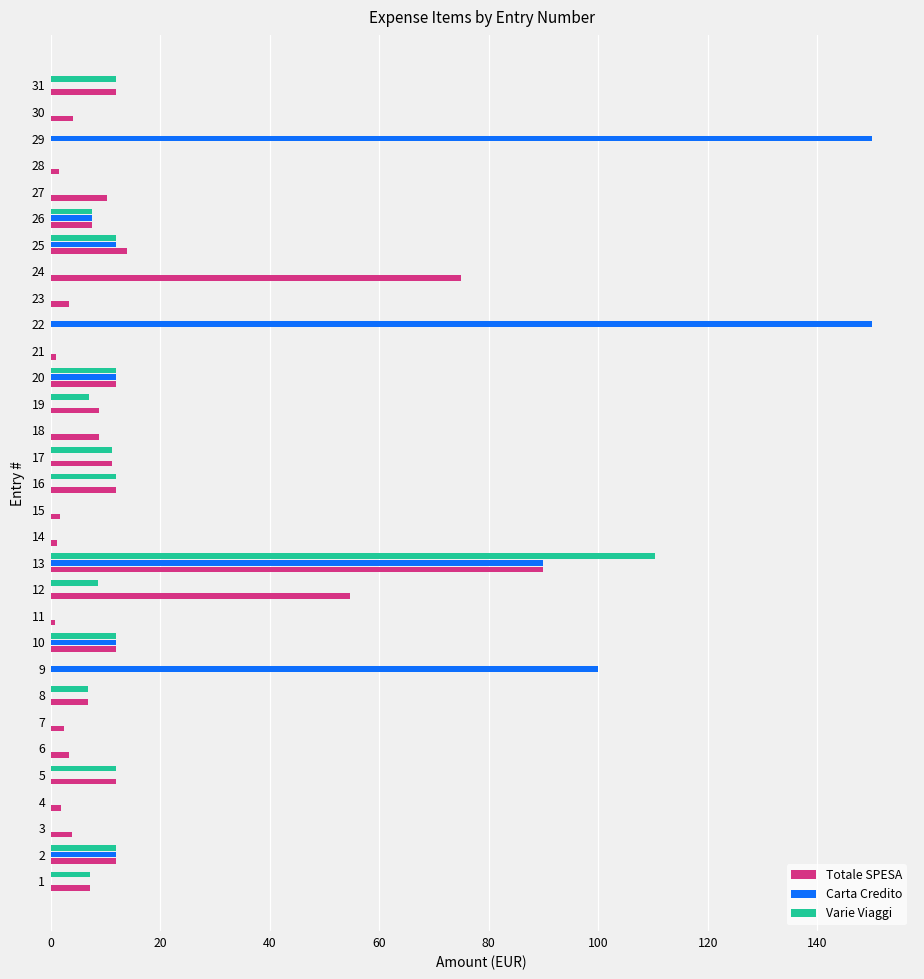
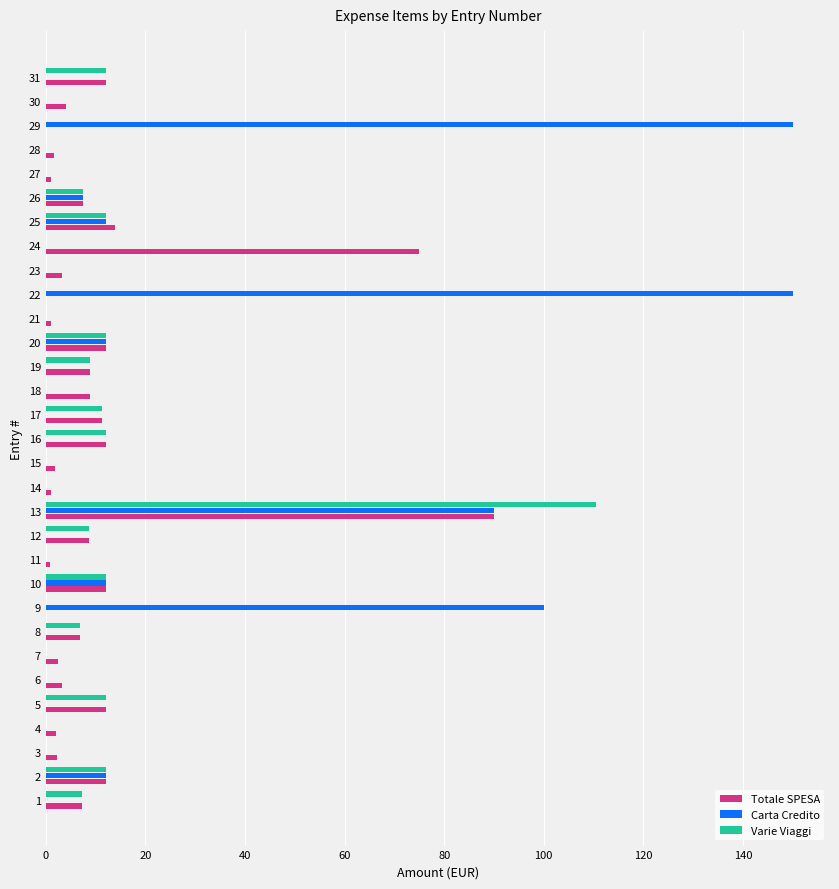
  {
    "Totale SPESA": {
      "31": 12,
      "30": 4,
      "29": 0,
      "28": 2,
-     "27": 10,
+     "27": 1,
      "26": 8,
      "25": 14,
      "24": 75,
      "23": 3,
      "22": 0,
      "21": 1,
      "20": 12,
      "19": 9,
      "18": 9,
      "17": 11,
      "16": 12,
      "15": 2,
      "14": 1,
      "13": 90,
-     "12": 55,
+     "12": 9,
      "11": 1,
      "10": 12,
      "9": 0,
      "8": 7,
      "7": 3,
      "6": 3,
      "5": 12,
      "4": 2,
-     "3": 4,
+     "3": 2,
      "2": 12,
      "1": 7
    },
    "Carta Credito": {
      "31": 0,
      "30": 0,
      "29": 150,
      "28": 0,
      "27": 0,
      "26": 8,
      "25": 12,
      "24": 0,
      "23": 0,
      "22": 150,
      "21": 0,
      "20": 12,
      "19": 0,
      "18": 0,
      "17": 0,
      "16": 0,
      "15": 0,
      "14": 0,
      "13": 90,
      "12": 0,
      "11": 0,
      "10": 12,
      "9": 100,
      "8": 0,
      "7": 0,
      "6": 0,
      "5": 0,
      "4": 0,
      "3": 0,
      "2": 12,
      "1": 0
    },
    "Varie Viaggi": {
      "31": 12,
      "30": 0,
      "29": 0,
      "28": 0,
      "27": 0,
      "26": 8,
      "25": 12,
      "24": 0,
      "23": 0,
      "22": 0,
      "21": 0,
      "20": 12,
-     "19": 7,
+     "19": 9,
      "18": 0,
      "17": 11,
      "16": 12,
      "15": 0,
      "14": 0,
      "13": 110,
      "12": 9,
      "11": 0,
      "10": 12,
      "9": 0,
      "8": 7,
      "7": 0,
      "6": 0,
      "5": 12,
      "4": 0,
      "3": 0,
      "2": 12,
      "1": 7
    }
  }
